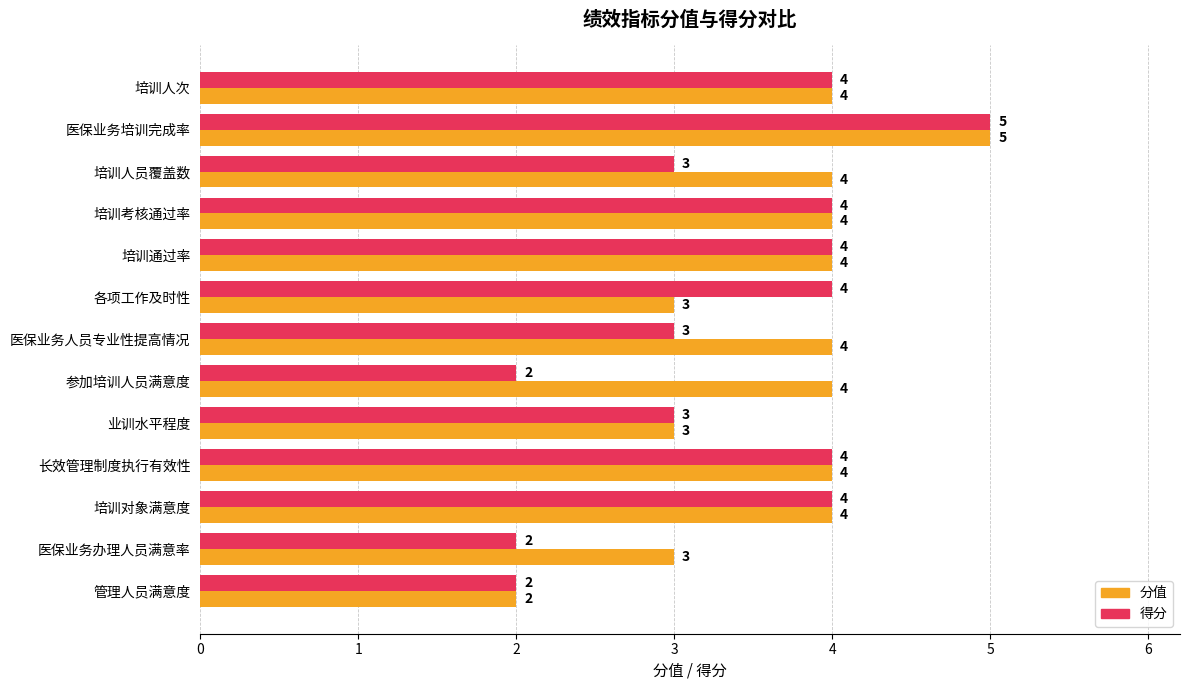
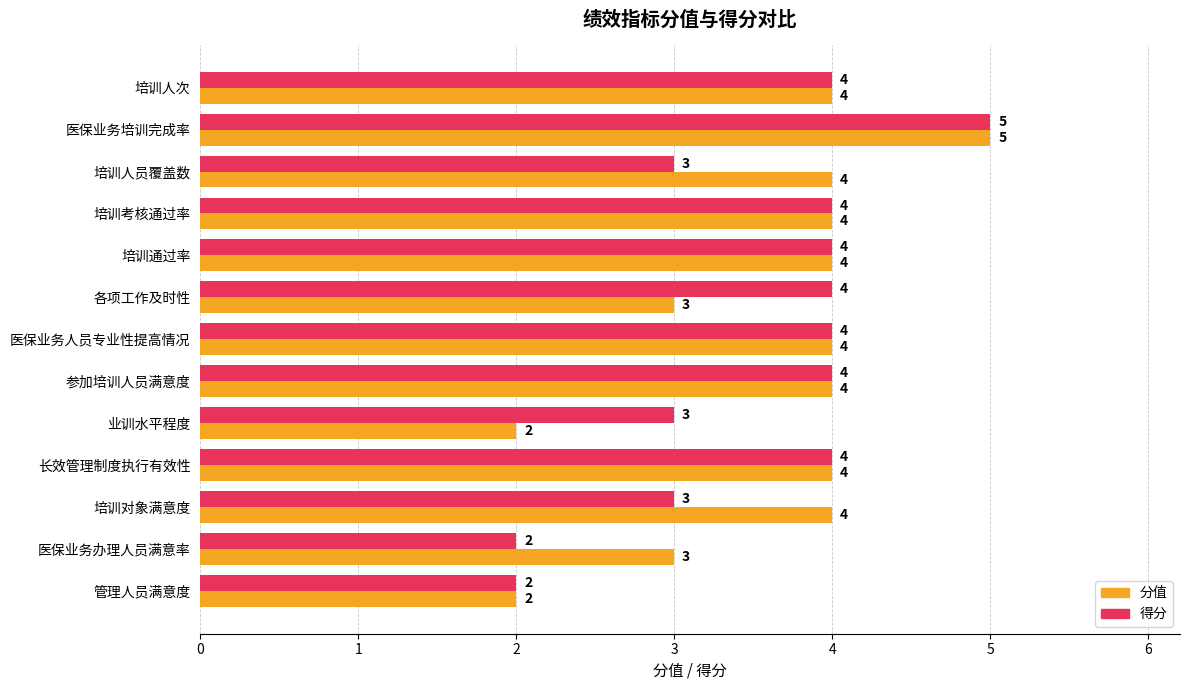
  {
    "分值": {
      "培训人次": 4,
      "医保业务培训完成率": 5,
      "培训人员覆盖数": 4,
      "培训考核通过率": 4,
      "培训通过率": 4,
      "各项工作及时性": 3,
      "医保业务人员专业性提高情况": 4,
      "参加培训人员满意度": 4,
-     "业训水平程度": 3,
+     "业训水平程度": 2,
      "长效管理制度执行有效性": 4,
      "培训对象满意度": 4,
      "医保业务办理人员满意率": 3,
      "管理人员满意度": 2
    },
    "得分": {
      "培训人次": 4,
      "医保业务培训完成率": 5,
      "培训人员覆盖数": 3,
      "培训考核通过率": 4,
      "培训通过率": 4,
      "各项工作及时性": 4,
-     "医保业务人员专业性提高情况": 3,
-     "参加培训人员满意度": 2,
+     "医保业务人员专业性提高情况": 4,
+     "参加培训人员满意度": 4,
      "业训水平程度": 3,
      "长效管理制度执行有效性": 4,
-     "培训对象满意度": 4,
+     "培训对象满意度": 3,
      "医保业务办理人员满意率": 2,
      "管理人员满意度": 2
    }
  }
